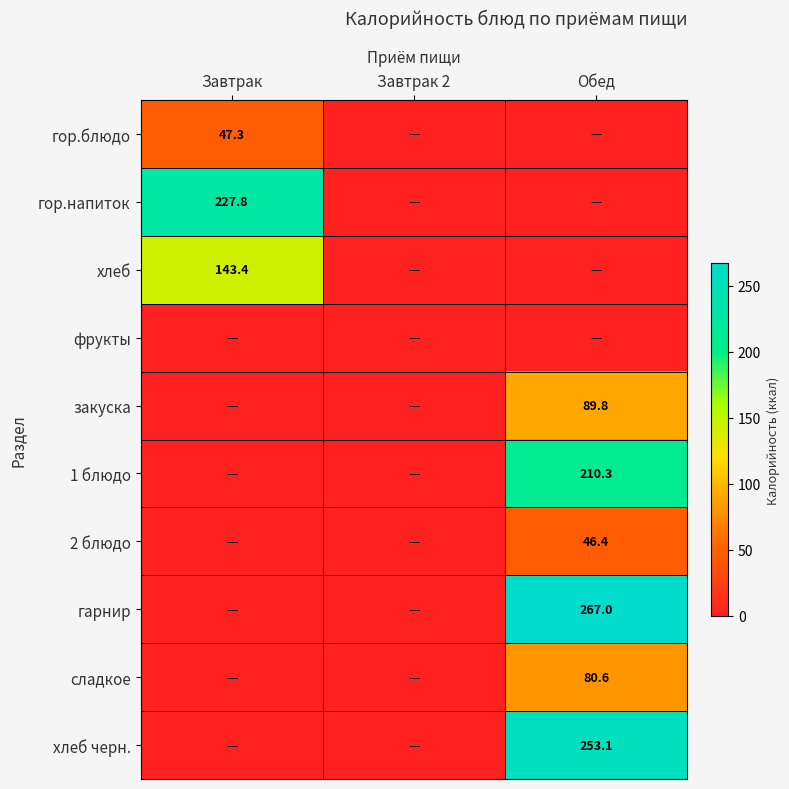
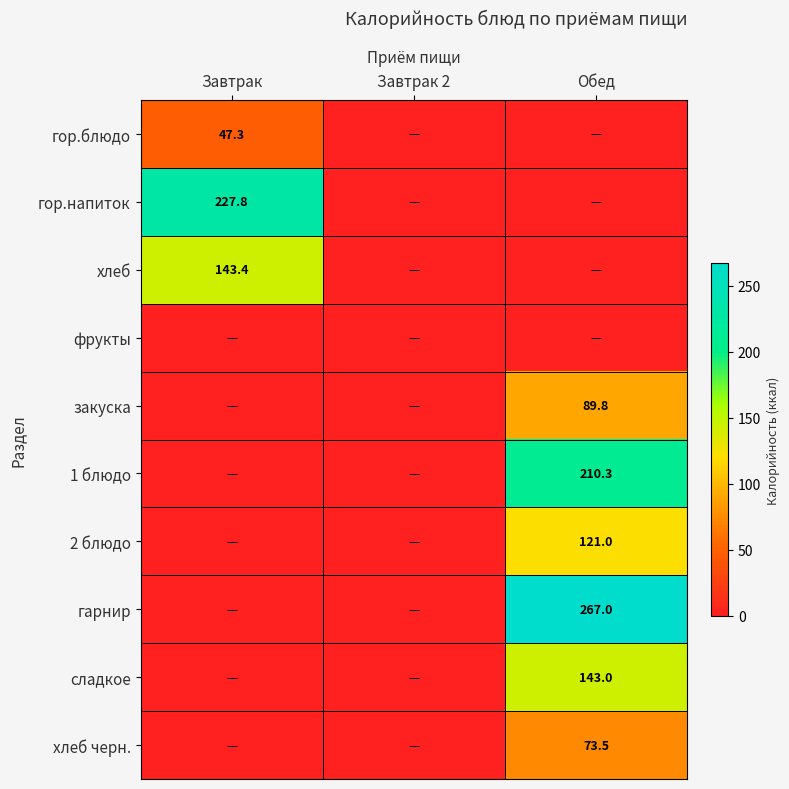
  {
    "гор.блюдо": {
      "Завтрак": 47.3
    },
    "гор.напиток": {
      "Завтрак": 227.8
    },
    "хлеб": {
      "Завтрак": 143.4
    },
    "закуска": {
      "Обед": 89.8
    },
    "1 блюдо": {
      "Обед": 210.3
    },
    "2 блюдо": {
-     "Обед": 46.4
+     "Обед": 121.0
    },
    "гарнир": {
      "Обед": 267.0
    },
    "сладкое": {
-     "Обед": 80.6
+     "Обед": 143.0
    },
    "хлеб черн.": {
-     "Обед": 253.1
+     "Обед": 73.5
    }
  }
